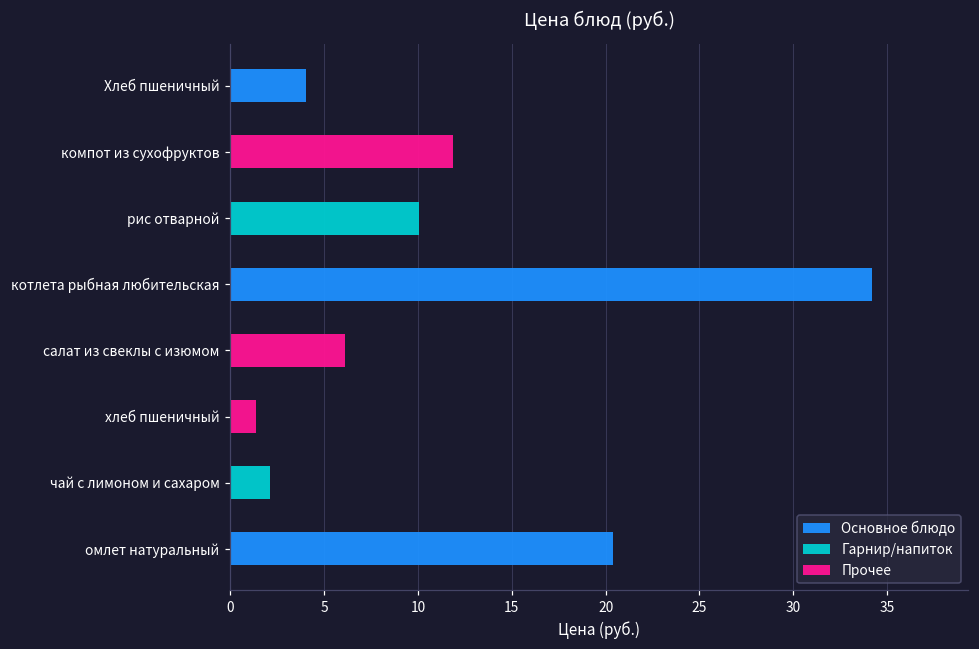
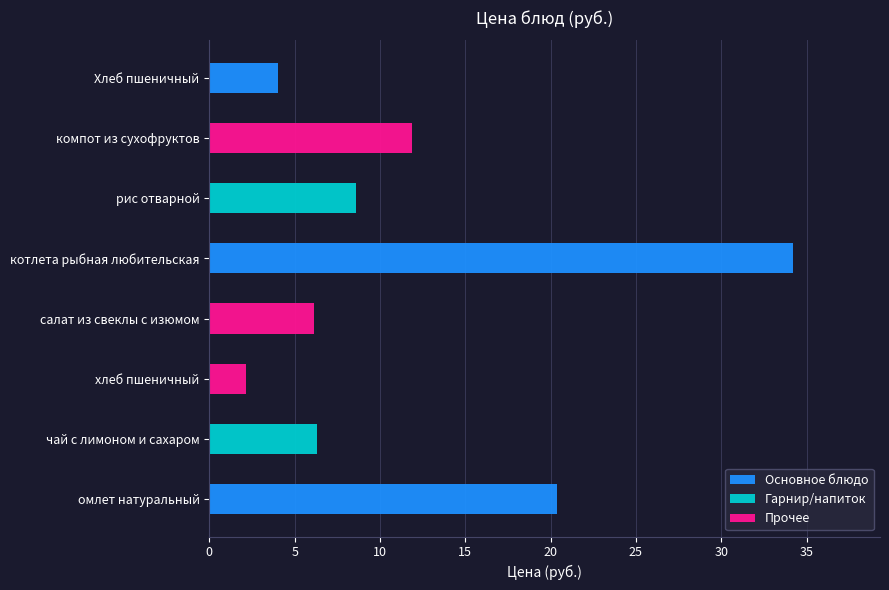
  {
    "Хлеб пшеничный": 4.1,
    "компот из сухофруктов": 11.9,
-   "рис отварной": 10.1,
+   "рис отварной": 8.6,
    "котлета рыбная любительская": 34.2,
    "салат из свеклы с изюмом": 6.1,
-   "хлеб пшеничный": 1.4,
-   "чай с лимоном и сахаром": 2.1,
+   "хлеб пшеничный": 2.2,
+   "чай с лимоном и сахаром": 6.3,
    "омлет натуральный": 20.4
  }
